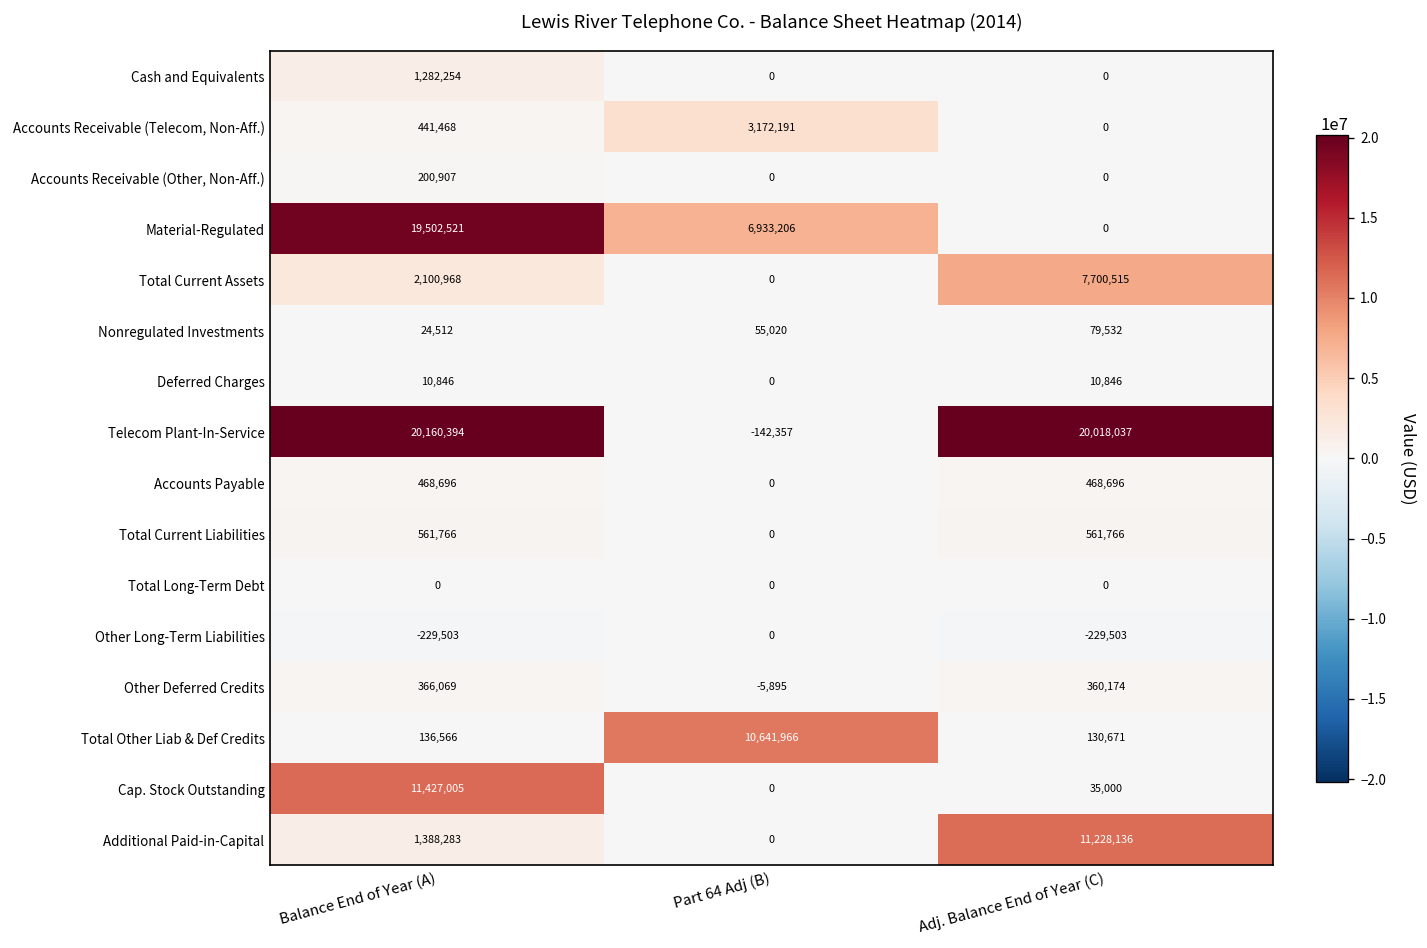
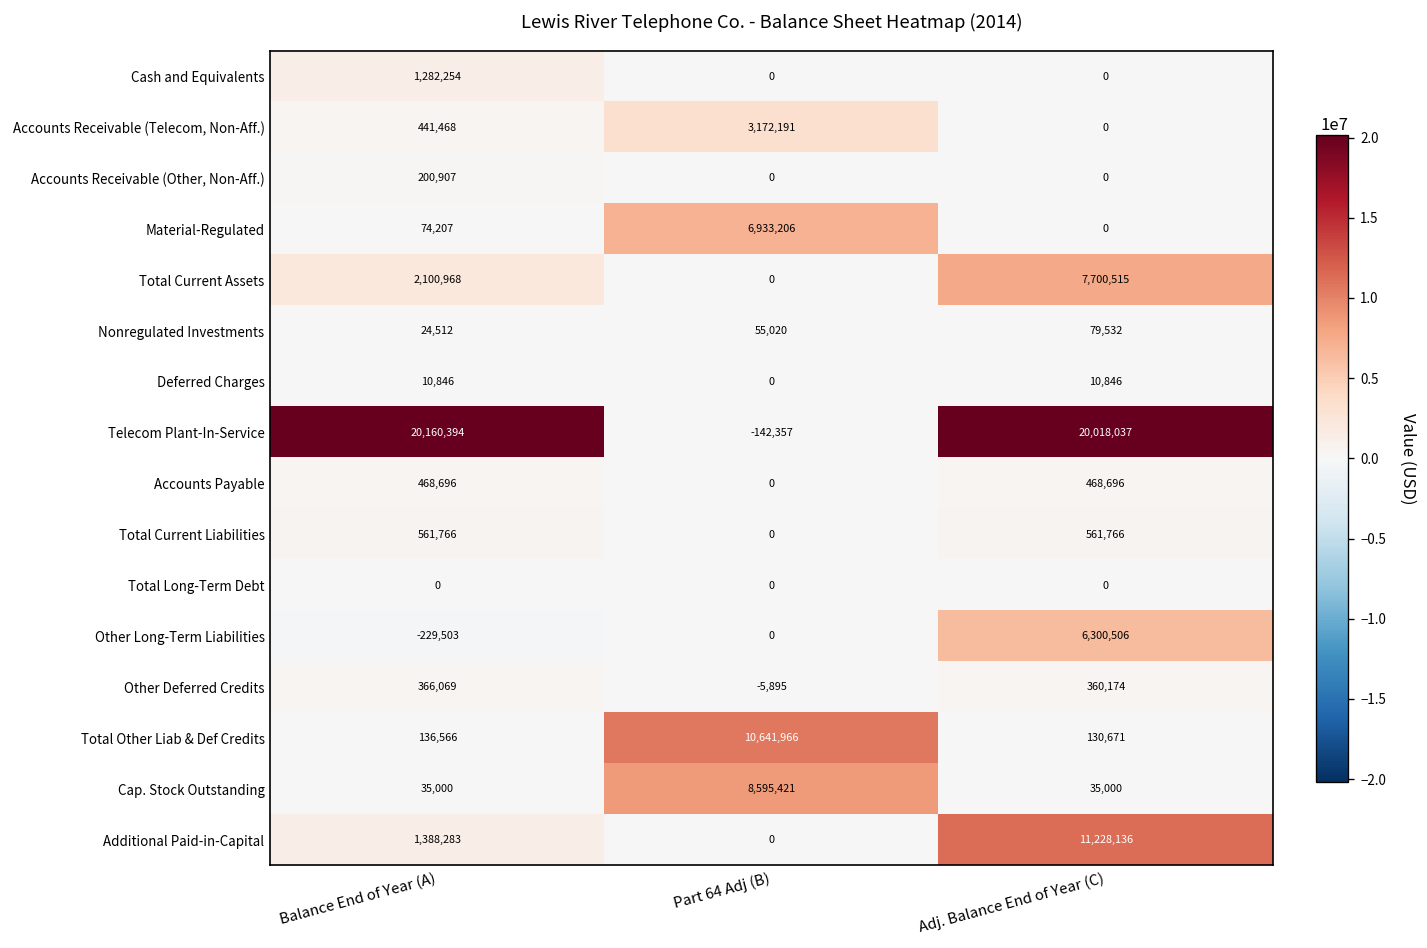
  {
    "Cash and Equivalents": {
      "Balance End of Year (A)": "1,282,254",
      "Part 64 Adj (B)": "0",
      "Adj. Balance End of Year (C)": "0"
    },
    "Accounts Receivable (Telecom, Non-Aff.)": {
      "Balance End of Year (A)": "441,468",
      "Part 64 Adj (B)": "3,172,191",
      "Adj. Balance End of Year (C)": "0"
    },
    "Accounts Receivable (Other, Non-Aff.)": {
      "Balance End of Year (A)": "200,907",
      "Part 64 Adj (B)": "0",
      "Adj. Balance End of Year (C)": "0"
    },
    "Material-Regulated": {
-     "Balance End of Year (A)": "19,502,521",
+     "Balance End of Year (A)": "74,207",
      "Part 64 Adj (B)": "6,933,206",
      "Adj. Balance End of Year (C)": "0"
    },
    "Total Current Assets": {
      "Balance End of Year (A)": "2,100,968",
      "Part 64 Adj (B)": "0",
      "Adj. Balance End of Year (C)": "7,700,515"
    },
    "Nonregulated Investments": {
      "Balance End of Year (A)": "24,512",
      "Part 64 Adj (B)": "55,020",
      "Adj. Balance End of Year (C)": "79,532"
    },
    "Deferred Charges": {
      "Balance End of Year (A)": "10,846",
      "Part 64 Adj (B)": "0",
      "Adj. Balance End of Year (C)": "10,846"
    },
    "Telecom Plant-In-Service": {
      "Balance End of Year (A)": "20,160,394",
      "Part 64 Adj (B)": "-142,357",
      "Adj. Balance End of Year (C)": "20,018,037"
    },
    "Accounts Payable": {
      "Balance End of Year (A)": "468,696",
      "Part 64 Adj (B)": "0",
      "Adj. Balance End of Year (C)": "468,696"
    },
    "Total Current Liabilities": {
      "Balance End of Year (A)": "561,766",
      "Part 64 Adj (B)": "0",
      "Adj. Balance End of Year (C)": "561,766"
    },
    "Total Long-Term Debt": {
      "Balance End of Year (A)": "0",
      "Part 64 Adj (B)": "0",
      "Adj. Balance End of Year (C)": "0"
    },
    "Other Long-Term Liabilities": {
      "Balance End of Year (A)": "-229,503",
      "Part 64 Adj (B)": "0",
-     "Adj. Balance End of Year (C)": "-229,503"
+     "Adj. Balance End of Year (C)": "6,300,506"
    },
    "Other Deferred Credits": {
      "Balance End of Year (A)": "366,069",
      "Part 64 Adj (B)": "-5,895",
      "Adj. Balance End of Year (C)": "360,174"
    },
    "Total Other Liab & Def Credits": {
      "Balance End of Year (A)": "136,566",
      "Part 64 Adj (B)": "10,641,966",
      "Adj. Balance End of Year (C)": "130,671"
    },
    "Cap. Stock Outstanding": {
-     "Balance End of Year (A)": "11,427,005",
-     "Part 64 Adj (B)": "0",
+     "Balance End of Year (A)": "35,000",
+     "Part 64 Adj (B)": "8,595,421",
      "Adj. Balance End of Year (C)": "35,000"
    },
    "Additional Paid-in-Capital": {
      "Balance End of Year (A)": "1,388,283",
      "Part 64 Adj (B)": "0",
      "Adj. Balance End of Year (C)": "11,228,136"
    }
  }
